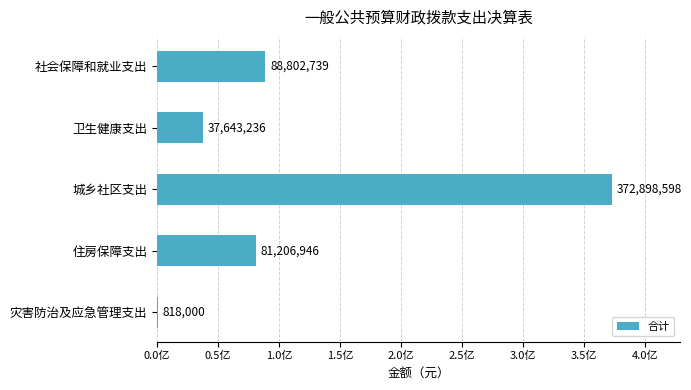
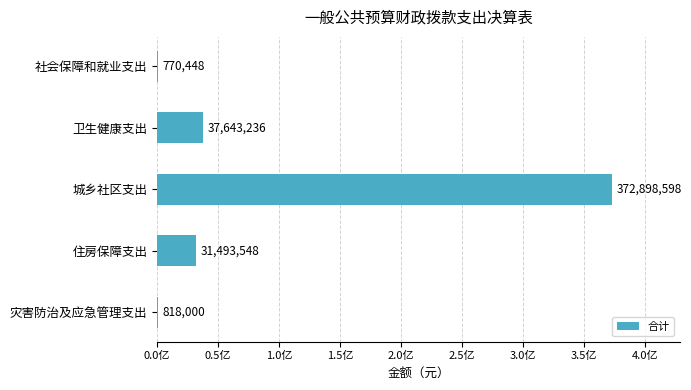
  {
-   "社会保障和就业支出": "88,802,739",
+   "社会保障和就业支出": "770,448",
    "卫生健康支出": "37,643,236",
    "城乡社区支出": "372,898,598",
-   "住房保障支出": "81,206,946",
+   "住房保障支出": "31,493,548",
    "灾害防治及应急管理支出": "818,000"
  }
